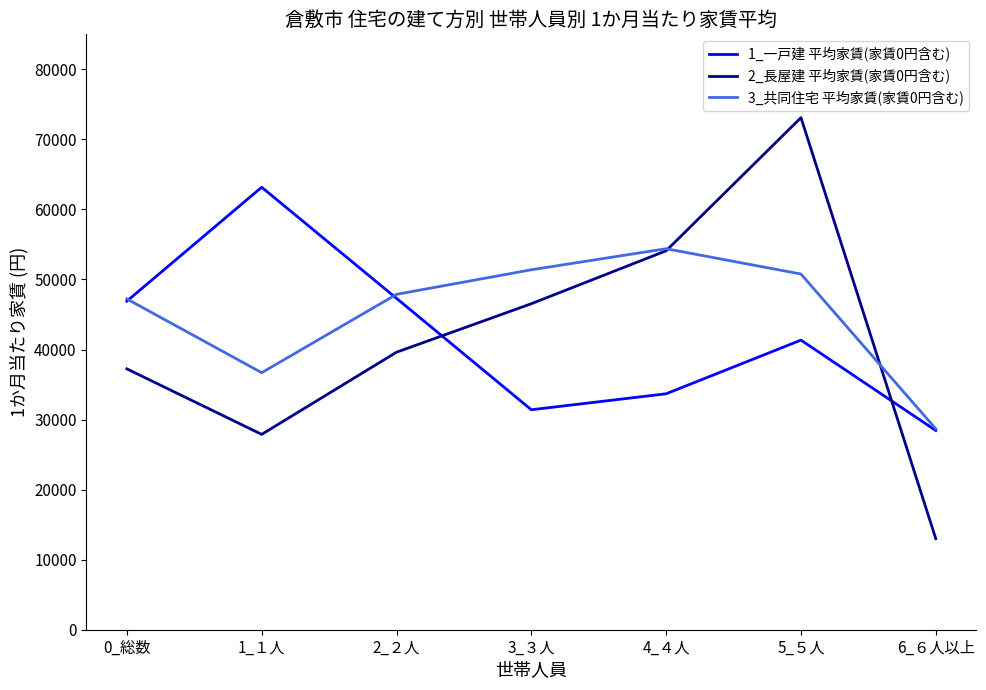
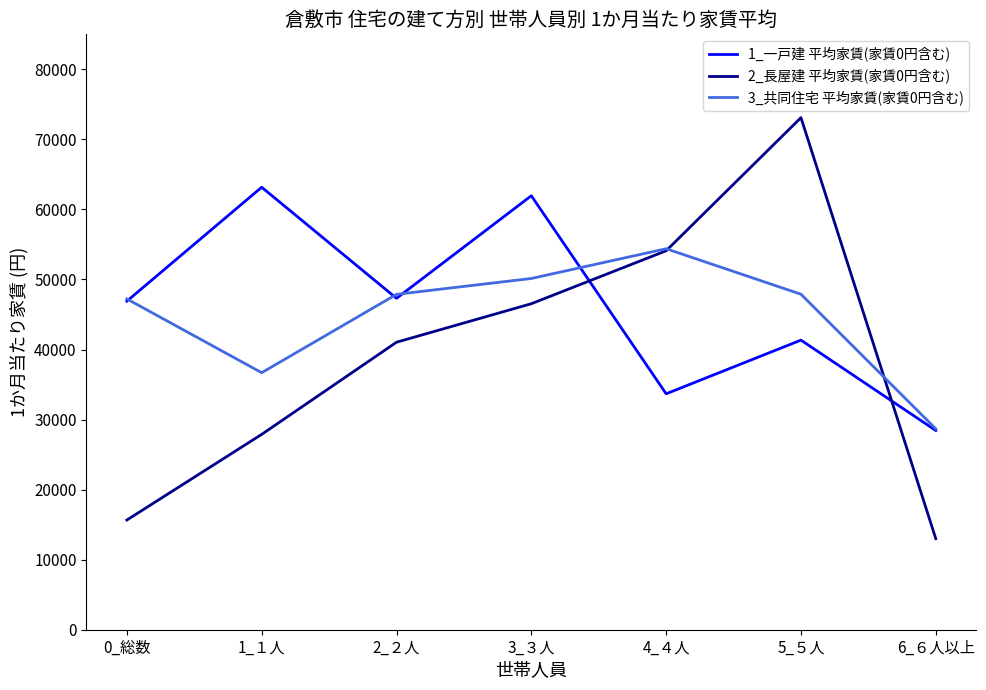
  {
    "1_一戸建 平均家賃(家賃0円含む)": {
      "1_１人": 63000,
      "2_２人": 47000,
-     "3_３人": 31000,
+     "3_３人": 62000,
      "4_４人": 34000,
      "5_５人": 41000
    },
    "2_長屋建 平均家賃(家賃0円含む)": {
-     "0_総数": 37000,
+     "0_総数": 16000,
      "1_１人": 28000,
-     "2_２人": 40000,
+     "2_２人": 41000,
      "3_３人": 47000,
      "5_５人": 73000,
      "6_６人以上": 13000
    },
    "3_共同住宅 平均家賃(家賃0円含む)": {
      "1_１人": 37000,
      "2_２人": 48000,
-     "3_３人": 51000,
-     "5_５人": 51000
+     "3_３人": 50000,
+     "5_５人": 48000
    }
  }
